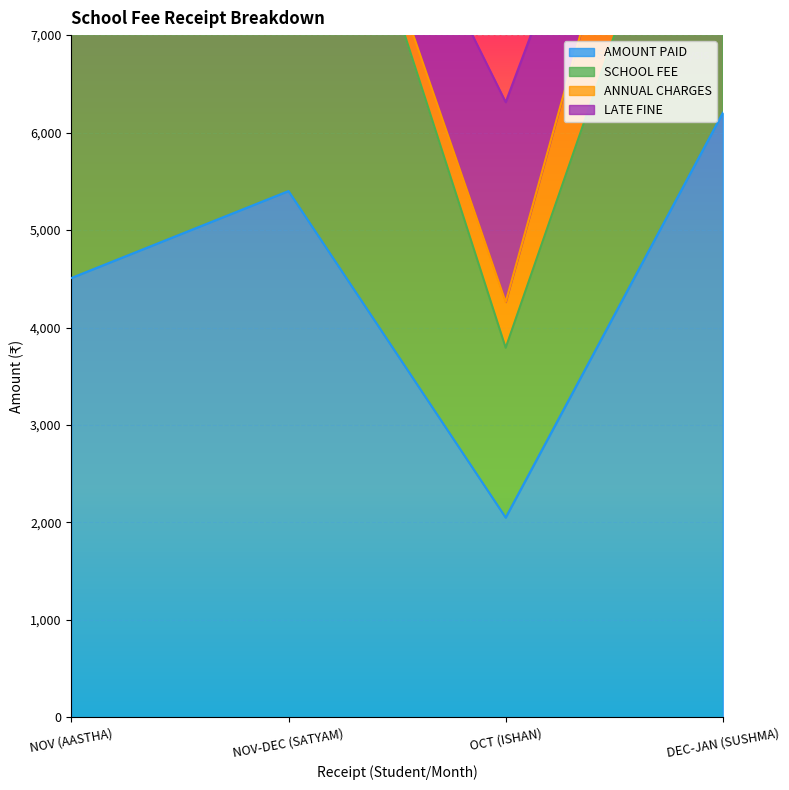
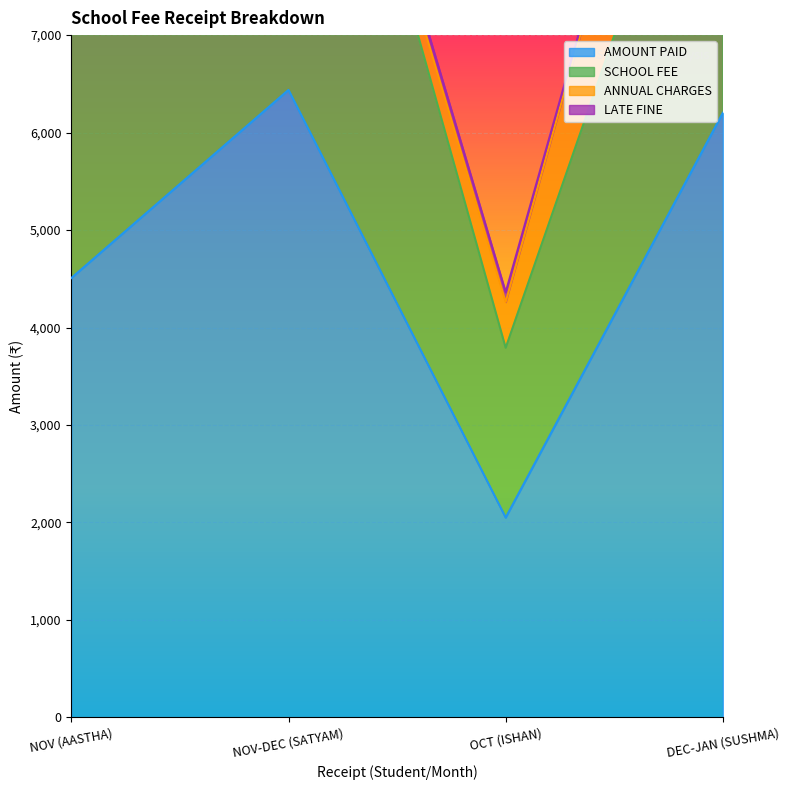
  {
    "AMOUNT PAID": {
      "NOV (AASTHA)": "4,500",
-     "NOV-DEC (SATYAM)": "5,400",
+     "NOV-DEC (SATYAM)": "6,400",
      "OCT (ISHAN)": "2,100",
      "DEC-JAN (SUSHMA)": "6,200"
    },
    "SCHOOL FEE": {
      "OCT (ISHAN)": "1,700"
    },
    "ANNUAL CHARGES": {
      "OCT (ISHAN)": "500"
    },
    "LATE FINE": {
-     "OCT (ISHAN)": "2,100"
+     "OCT (ISHAN)": "100"
    }
  }
